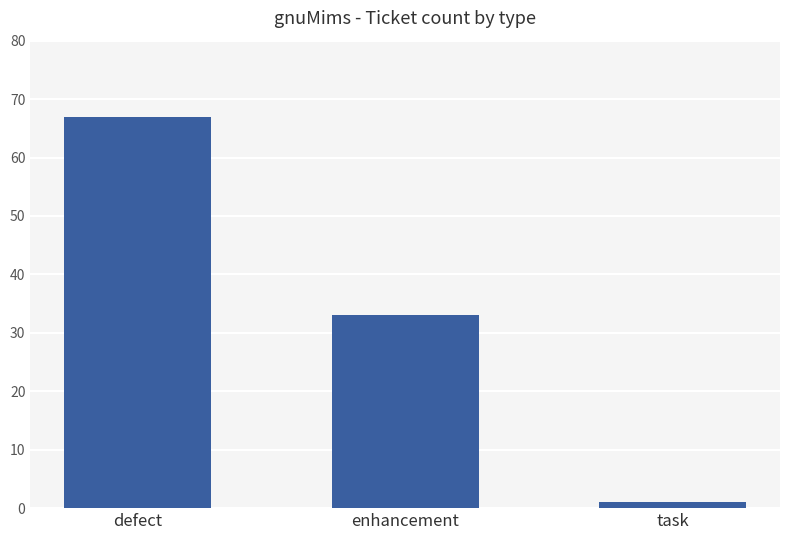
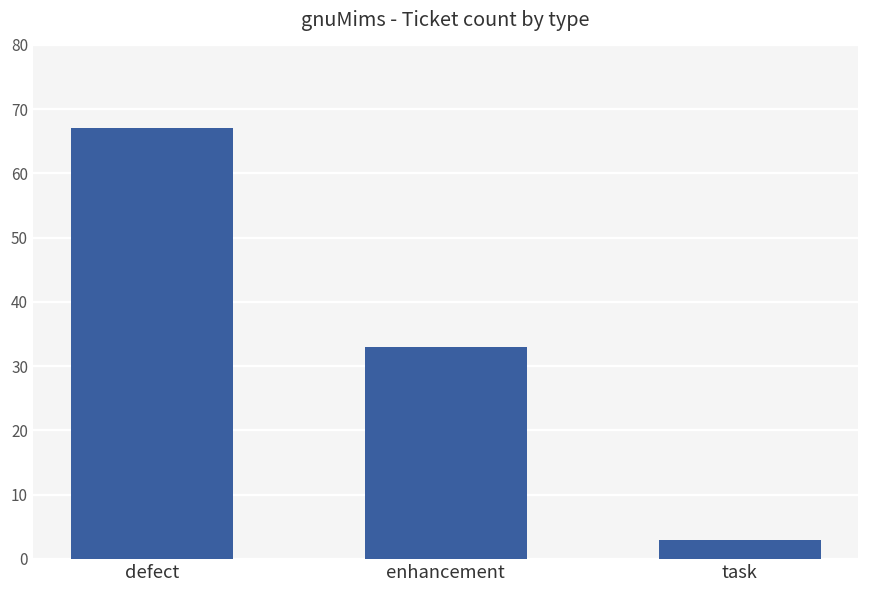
  {
    "defect": 67,
    "enhancement": 33,
-   "task": 1
+   "task": 3
  }
